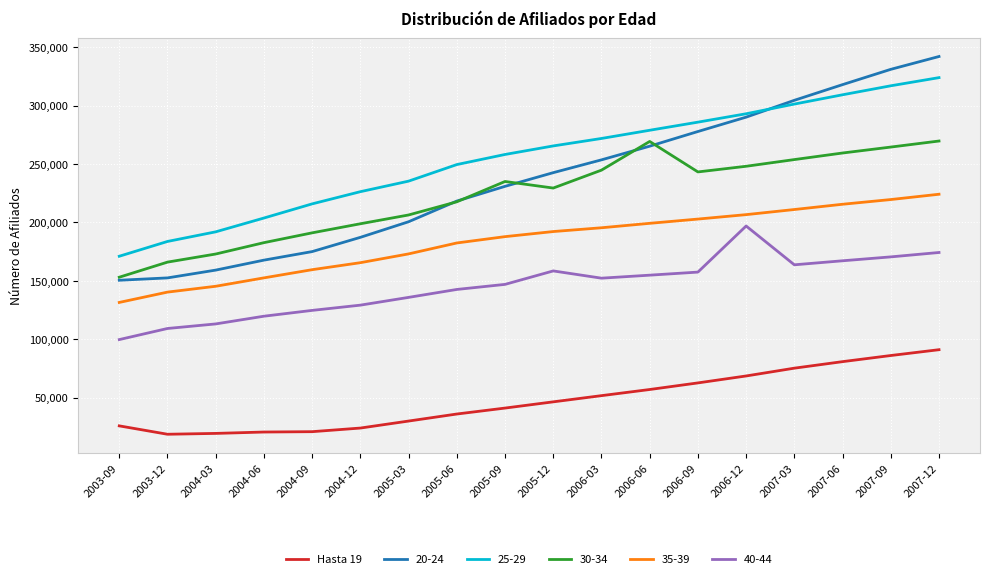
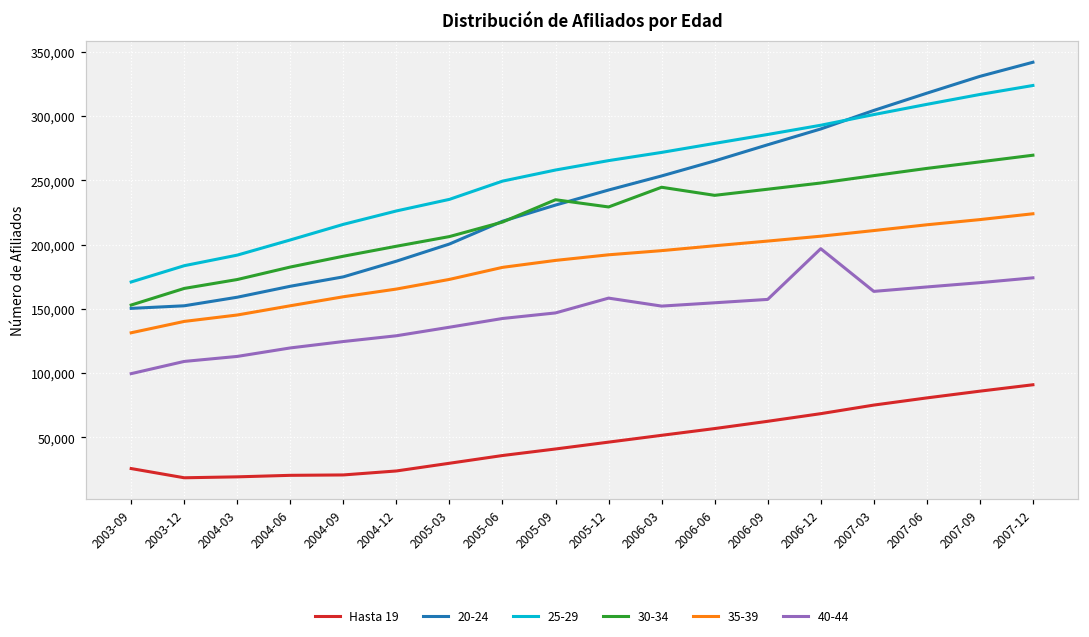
  {
    "Hasta 19": {
      "2003-09": "26,000",
      "2003-12": "19,000",
      "2004-03": "19,000",
      "2004-06": "21,000",
      "2004-09": "21,000",
      "2004-12": "24,000",
      "2005-03": "30,000",
      "2005-06": "36,000",
      "2005-09": "41,000",
      "2005-12": "46,000",
      "2006-03": "52,000",
      "2006-06": "57,000",
      "2006-09": "63,000",
      "2006-12": "69,000",
      "2007-03": "75,000",
      "2007-06": "81,000",
      "2007-09": "86,000",
      "2007-12": "91,000"
    },
    "20-24": {
      "2003-09": "150,000",
      "2003-12": "152,000",
      "2004-03": "159,000",
      "2004-06": "168,000",
      "2004-09": "175,000",
      "2004-12": "187,000",
      "2005-03": "201,000",
      "2005-09": "231,000",
      "2005-12": "243,000",
      "2006-03": "254,000",
      "2006-06": "265,000",
      "2006-09": "278,000",
      "2006-12": "290,000",
      "2007-03": "305,000",
      "2007-06": "318,000",
      "2007-09": "331,000",
      "2007-12": "342,000"
    },
    "25-29": {
      "2003-09": "171,000",
      "2003-12": "184,000",
      "2004-03": "192,000",
      "2004-06": "204,000",
      "2004-09": "216,000",
      "2004-12": "226,000",
      "2005-03": "235,000",
      "2005-06": "249,000",
      "2005-09": "258,000",
      "2005-12": "265,000",
      "2006-03": "272,000",
      "2006-06": "279,000",
      "2006-09": "286,000",
      "2006-12": "293,000",
      "2007-03": "301,000",
      "2007-06": "309,000",
      "2007-09": "317,000",
      "2007-12": "324,000"
    },
    "30-34": {
      "2003-09": "153,000",
      "2003-12": "166,000",
      "2004-03": "173,000",
      "2004-06": "183,000",
      "2004-09": "191,000",
      "2004-12": "199,000",
      "2005-03": "206,000",
      "2005-09": "235,000",
      "2005-12": "229,000",
      "2006-03": "245,000",
-     "2006-06": "269,000",
+     "2006-06": "238,000",
      "2006-09": "243,000",
      "2006-12": "248,000",
      "2007-03": "254,000",
      "2007-06": "259,000",
      "2007-09": "264,000",
      "2007-12": "270,000"
    },
    "35-39": {
      "2003-09": "131,000",
      "2003-12": "140,000",
      "2004-03": "145,000",
      "2004-06": "153,000",
      "2004-09": "160,000",
      "2004-12": "166,000",
      "2005-03": "173,000",
      "2005-06": "182,000",
      "2005-09": "188,000",
      "2005-12": "192,000",
      "2006-03": "195,000",
      "2006-06": "199,000",
      "2006-09": "203,000",
      "2006-12": "207,000",
      "2007-03": "211,000",
      "2007-06": "216,000",
      "2007-09": "220,000",
      "2007-12": "224,000"
    },
    "40-44": {
      "2003-09": "100,000",
      "2003-12": "109,000",
      "2004-03": "113,000",
      "2004-06": "120,000",
      "2004-09": "125,000",
      "2004-12": "129,000",
      "2005-03": "136,000",
      "2005-06": "143,000",
      "2005-09": "147,000",
      "2005-12": "158,000",
      "2006-03": "152,000",
      "2006-06": "155,000",
      "2006-09": "157,000",
      "2006-12": "197,000",
      "2007-03": "164,000",
      "2007-06": "167,000",
      "2007-09": "170,000",
      "2007-12": "174,000"
    }
  }
